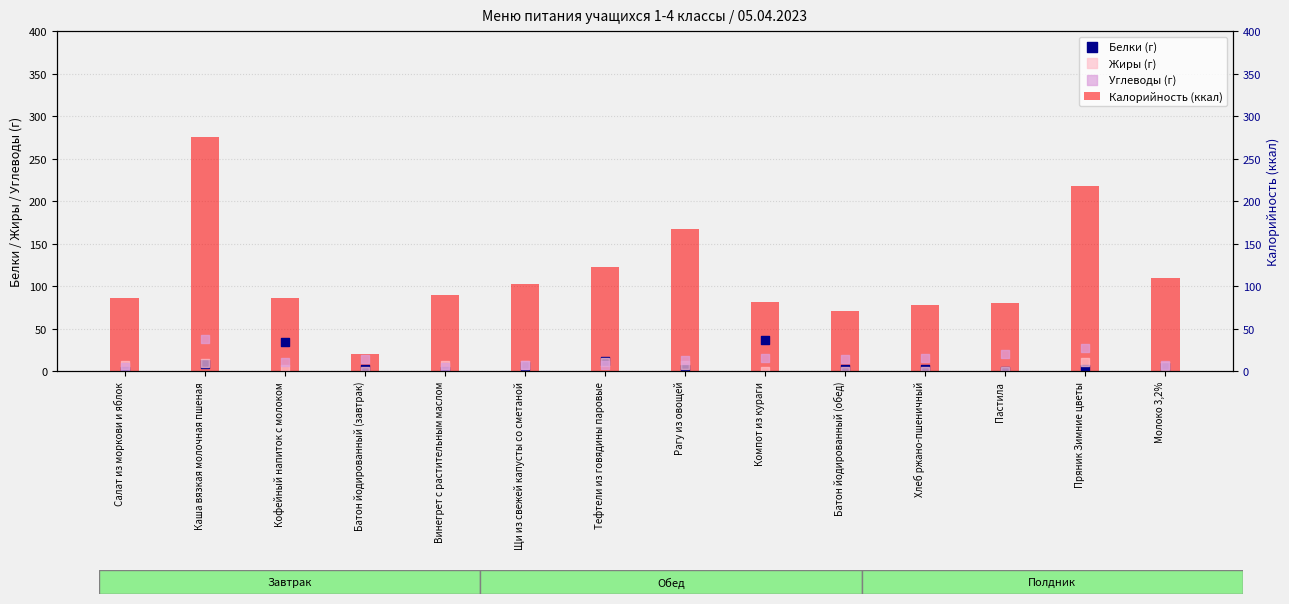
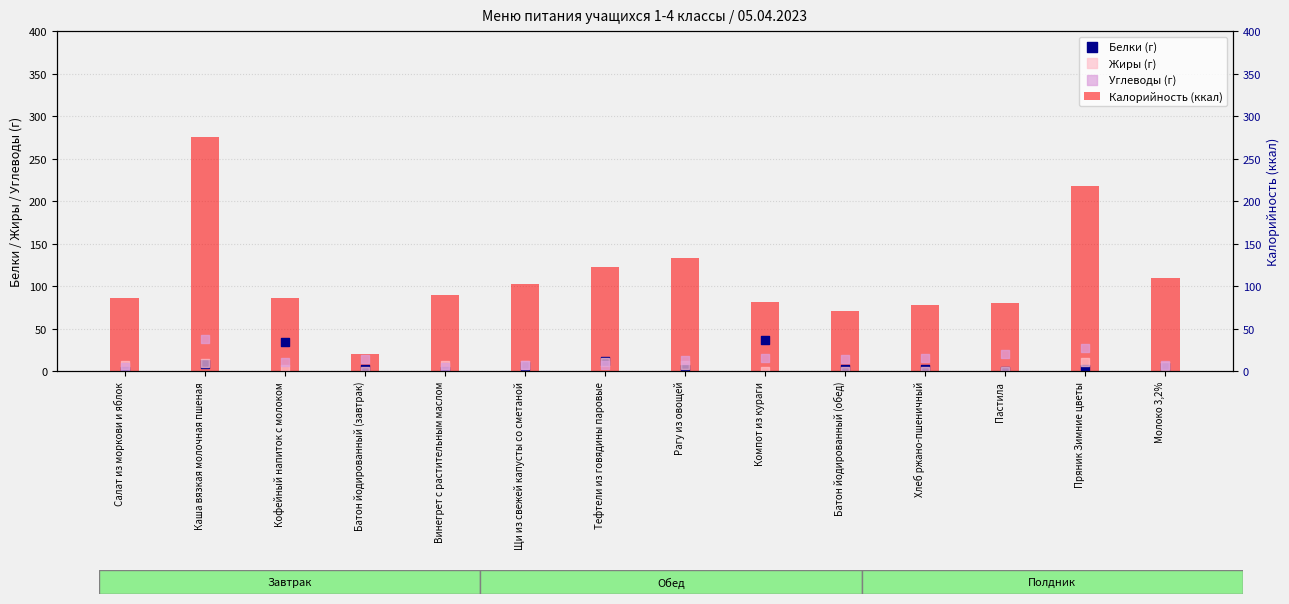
  {
    "Калорийность (ккал)": {
      "Салат из моркови и яблок": 90,
      "Каша вязкая молочная пшеная": 270,
      "Кофейный напиток с молоком": 90,
      "Батон йодированный (завтрак)": 20,
      "Винегрет с растительным маслом": 90,
      "Щи из свежей капусты со сметаной": 100,
      "Тефтели из говядины паровые": 120,
-     "Рагу из овощей": 170,
+     "Рагу из овощей": 130,
      "Компот из кураги": 80,
      "Батон йодированный (обед)": 70,
      "Хлеб ржано-пшеничный": 80,
      "Пастила": 80,
      "Пряник Зимние цветы": 220,
      "Молоко 3,2%": 110
    }
  }
